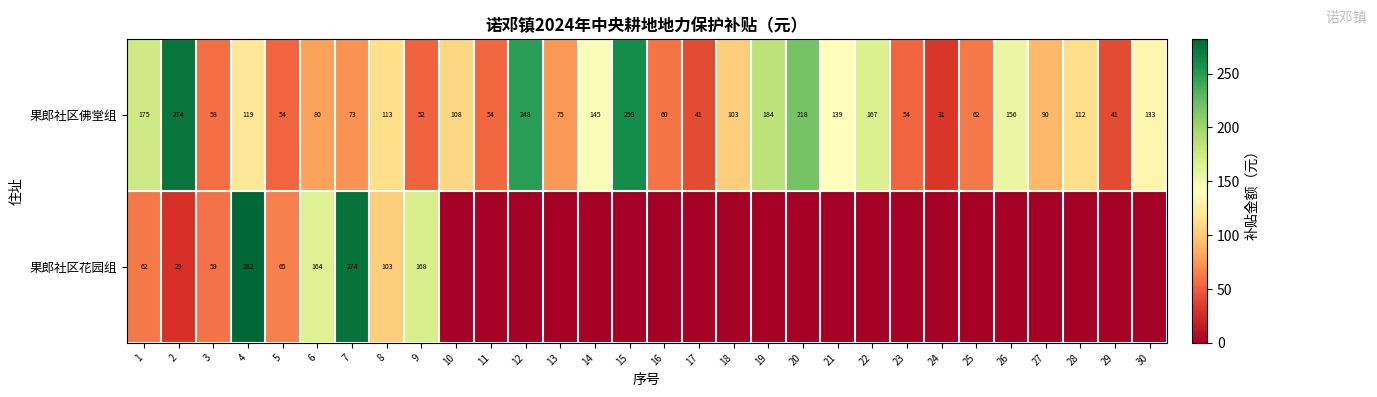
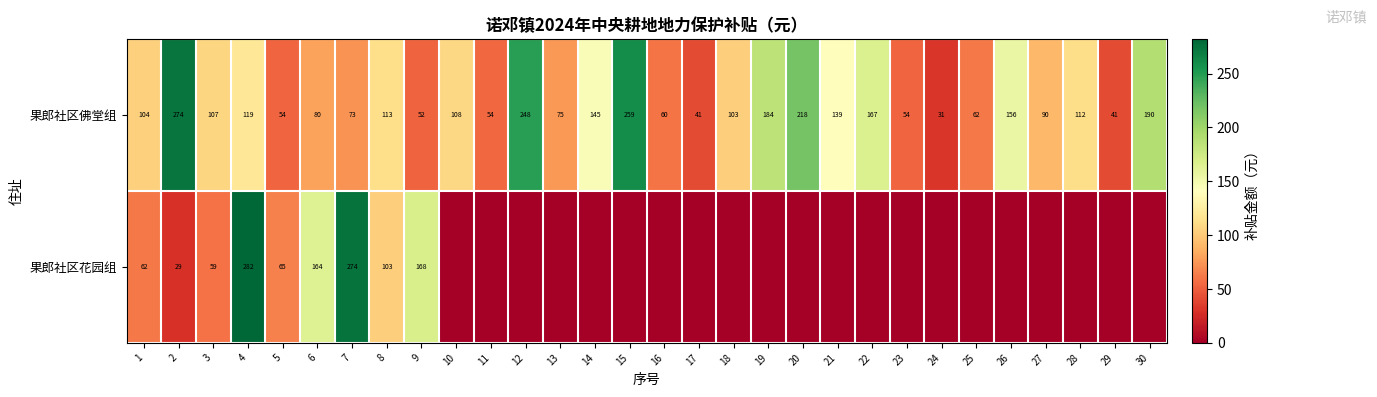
  {
    "果郎社区佛堂组": {
-     "1": 175,
+     "1": 104,
      "2": 274,
-     "3": 58,
+     "3": 107,
      "4": 119,
      "5": 54,
      "6": 80,
      "7": 73,
      "8": 113,
      "9": 52,
      "10": 108,
      "11": 54,
      "12": 248,
      "13": 75,
      "14": 145,
      "15": 259,
      "16": 60,
      "17": 41,
      "18": 103,
      "19": 184,
      "20": 218,
      "21": 139,
      "22": 167,
      "23": 54,
      "24": 31,
      "25": 62,
      "26": 156,
      "27": 90,
      "28": 112,
      "29": 41,
-     "30": 133
+     "30": 190
    },
    "果郎社区花园组": {
      "1": 62,
      "2": 29,
      "3": 59,
      "4": 282,
      "5": 65,
      "6": 164,
      "7": 274,
      "8": 103,
      "9": 168
    }
  }
